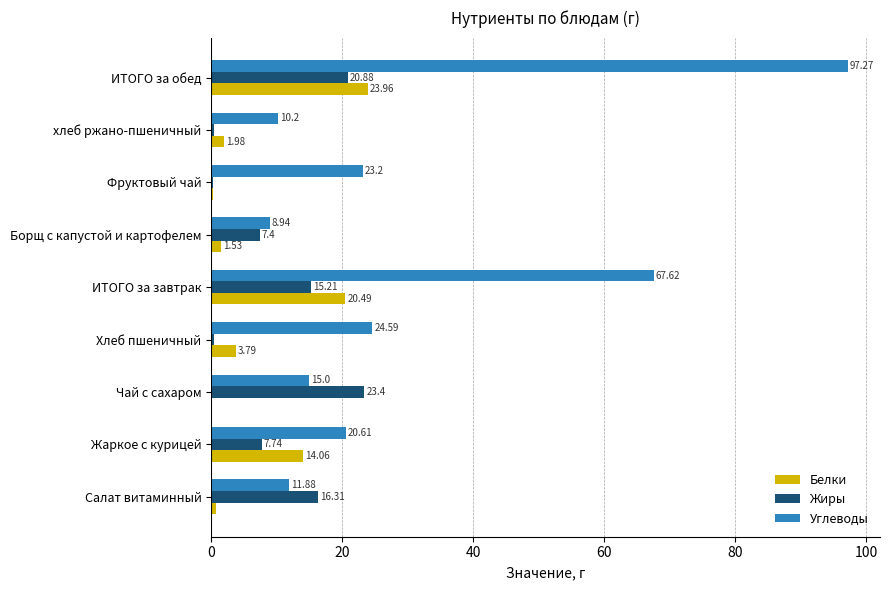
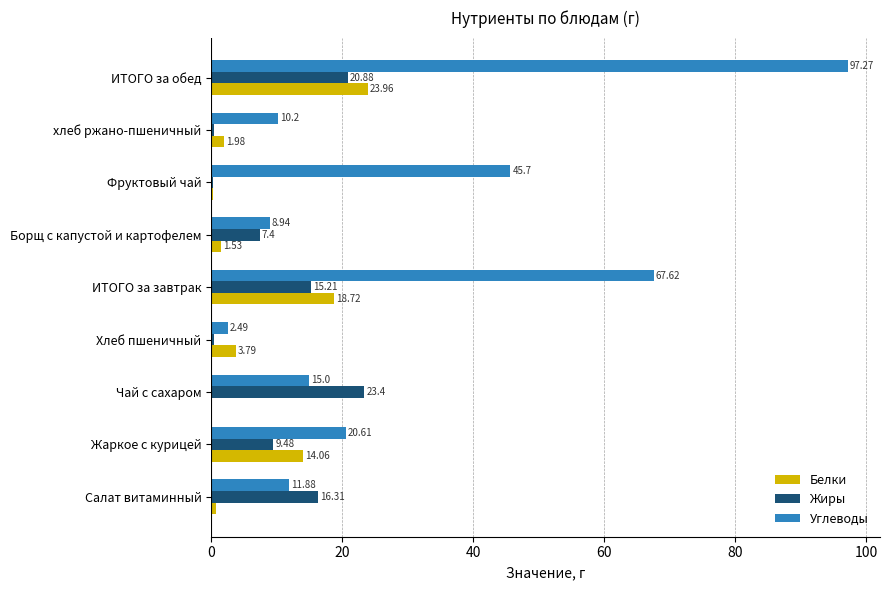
  {
    "Белки": {
      "ИТОГО за обед": 23.96,
      "хлеб ржано-пшеничный": 1.98,
      "Борщ с капустой и картофелем": 1.53,
-     "ИТОГО за завтрак": 20.49,
+     "ИТОГО за завтрак": 18.72,
      "Хлеб пшеничный": 3.79,
      "Жаркое с курицей": 14.06
    },
    "Жиры": {
      "ИТОГО за обед": 20.88,
      "Борщ с капустой и картофелем": 7.4,
      "ИТОГО за завтрак": 15.21,
      "Чай с сахаром": 23.4,
-     "Жаркое с курицей": 7.74,
+     "Жаркое с курицей": 9.48,
      "Салат витаминный": 16.31
    },
    "Углеводы": {
      "ИТОГО за обед": 97.27,
      "хлеб ржано-пшеничный": 10.2,
-     "Фруктовый чай": 23.2,
+     "Фруктовый чай": 45.7,
      "Борщ с капустой и картофелем": 8.94,
      "ИТОГО за завтрак": 67.62,
-     "Хлеб пшеничный": 24.59,
+     "Хлеб пшеничный": 2.49,
      "Чай с сахаром": 15.0,
      "Жаркое с курицей": 20.61,
      "Салат витаминный": 11.88
    }
  }
